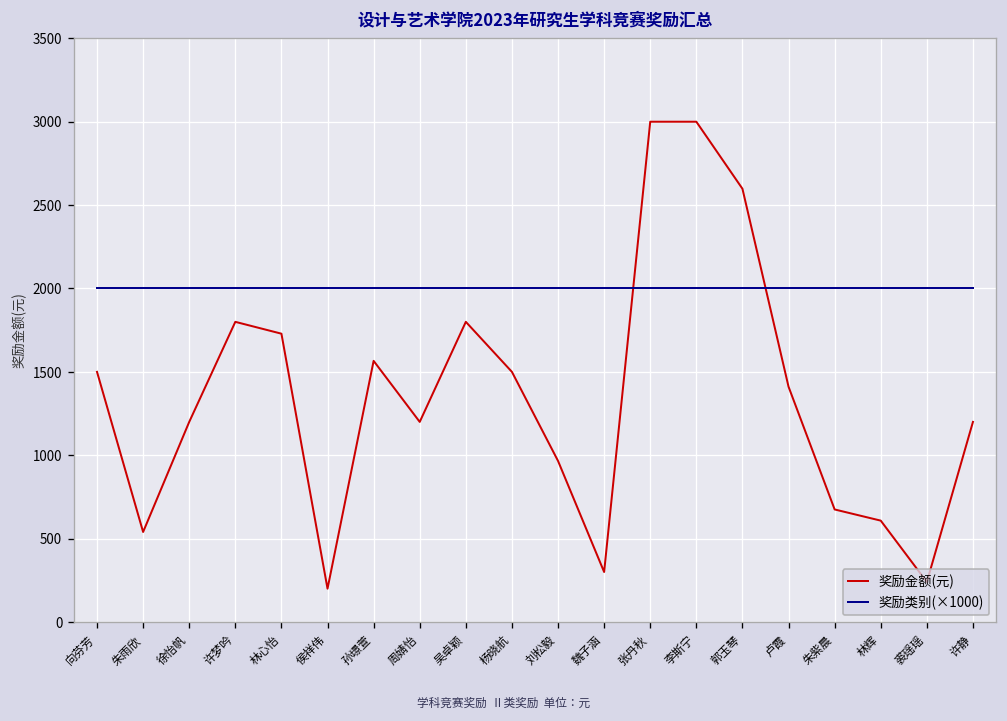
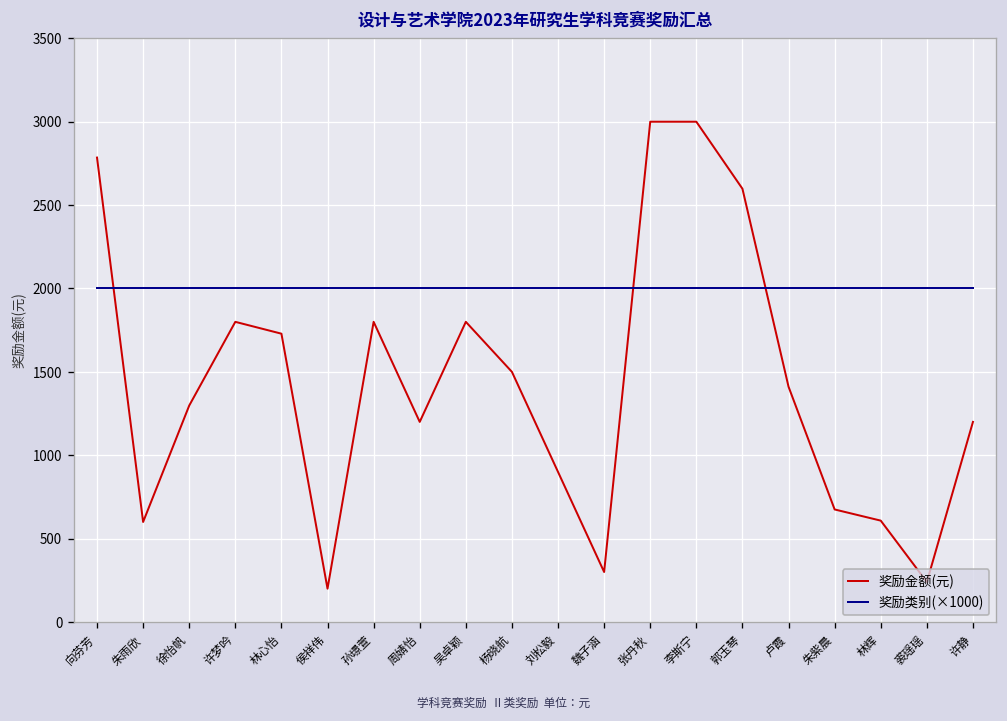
  {
    "奖励金额(元)": {
-     "向芬芳": 1500,
-     "朱雨欣": 540,
-     "徐怡帆": 1200,
+     "向芬芳": 2790,
+     "朱雨欣": 600,
+     "徐怡帆": 1300,
      "许梦吟": 1800,
      "林心怡": 1730,
      "侯祥伟": 200,
-     "孙璟萱": 1570,
+     "孙璟萱": 1800,
      "周婧怡": 1200,
      "吴卓颖": 1800,
      "杨晓航": 1500,
-     "刘松毅": 970,
+     "刘松毅": 900,
      "魏子涵": 300,
      "张丹秋": 3000,
      "李斯宁": 3000,
      "郭玉琴": 2600,
      "卢霞": 1410,
      "朱紫晨": 680,
      "林辉": 610,
      "许静": 1200
    },
    "奖励类别(×1000)": {
      "向芬芳": 2000,
      "朱雨欣": 2000,
      "徐怡帆": 2000,
      "许梦吟": 2000,
      "林心怡": 2000,
      "侯祥伟": 2000,
      "孙璟萱": 2000,
      "周婧怡": 2000,
      "吴卓颖": 2000,
      "杨晓航": 2000,
      "刘松毅": 2000,
      "魏子涵": 2000,
      "张丹秋": 2000,
      "李斯宁": 2000,
      "郭玉琴": 2000,
      "卢霞": 2000,
      "朱紫晨": 2000,
      "林辉": 2000,
      "裘瑶瑶": 2000,
      "许静": 2000
    }
  }
